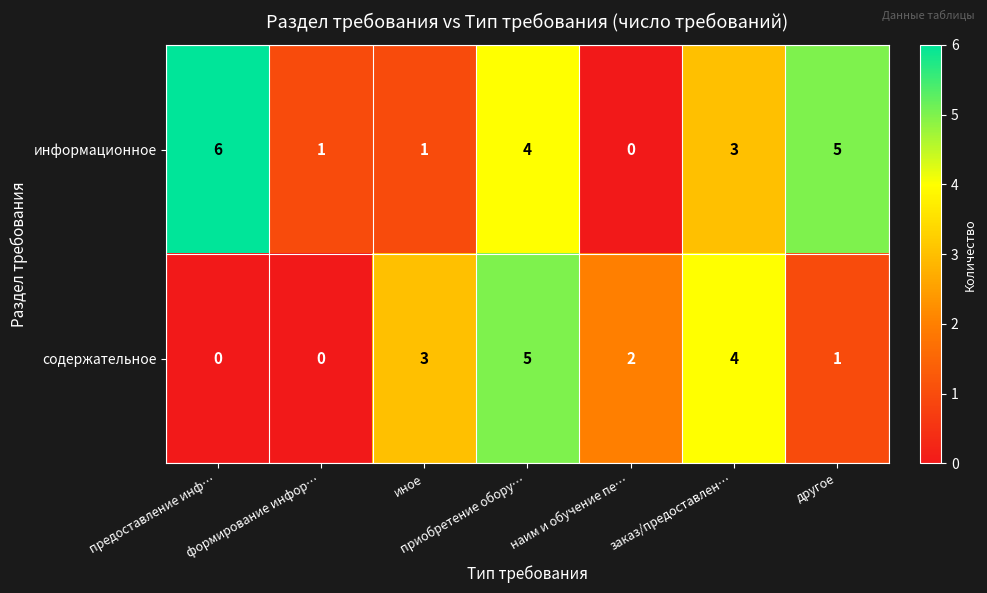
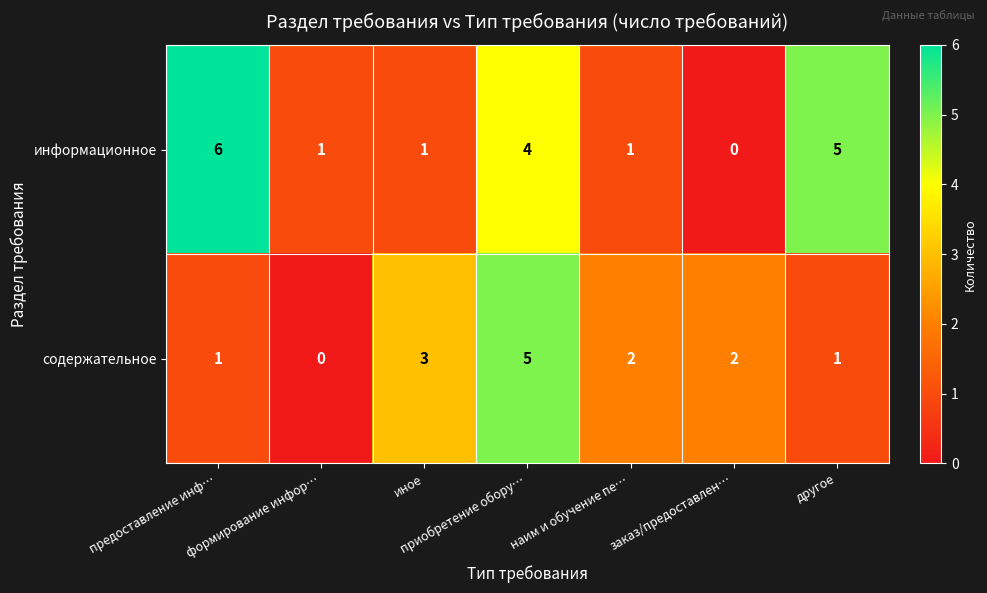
  {
    "информационное": {
      "предоставление инф…": 6,
      "формирование инфор…": 1,
      "иное": 1,
      "приобретение обору…": 4,
-     "наим и обучение пе…": 0,
-     "заказ/предоставлен…": 3,
+     "наим и обучение пе…": 1,
+     "заказ/предоставлен…": 0,
      "другое": 5
    },
    "содержательное": {
-     "предоставление инф…": 0,
+     "предоставление инф…": 1,
      "формирование инфор…": 0,
      "иное": 3,
      "приобретение обору…": 5,
      "наим и обучение пе…": 2,
-     "заказ/предоставлен…": 4,
+     "заказ/предоставлен…": 2,
      "другое": 1
    }
  }
